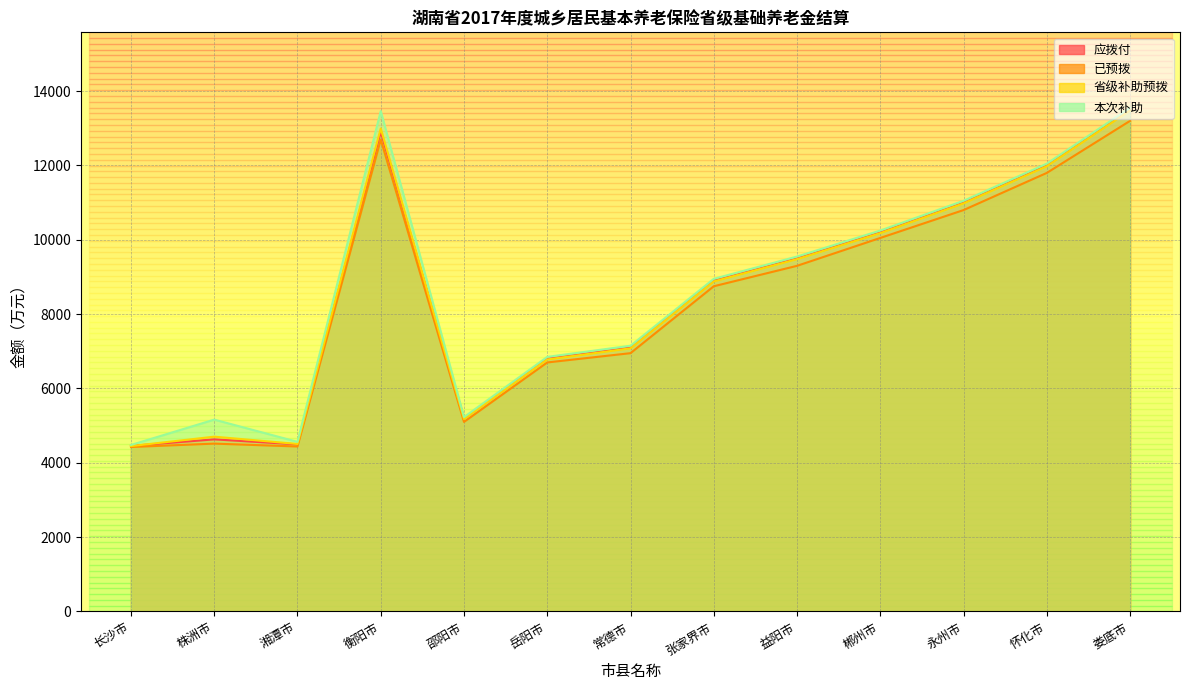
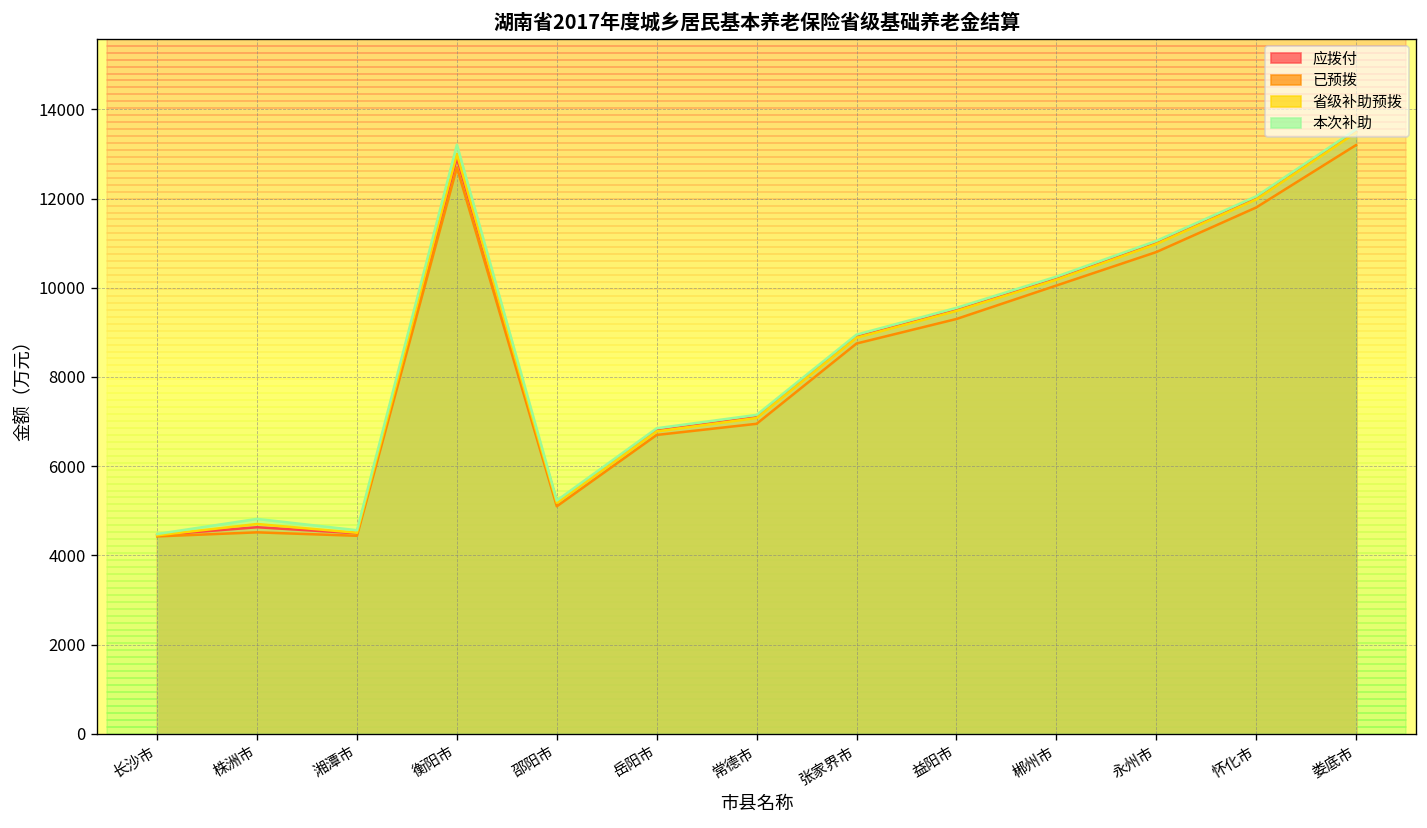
  {
    "应拨付": {
      "株洲市": 4600,
      "衡阳市": 12900
    },
    "本次补助": {
-     "株洲市": 5200,
-     "衡阳市": 13500
+     "株洲市": 4800,
+     "衡阳市": 13200
    }
  }
